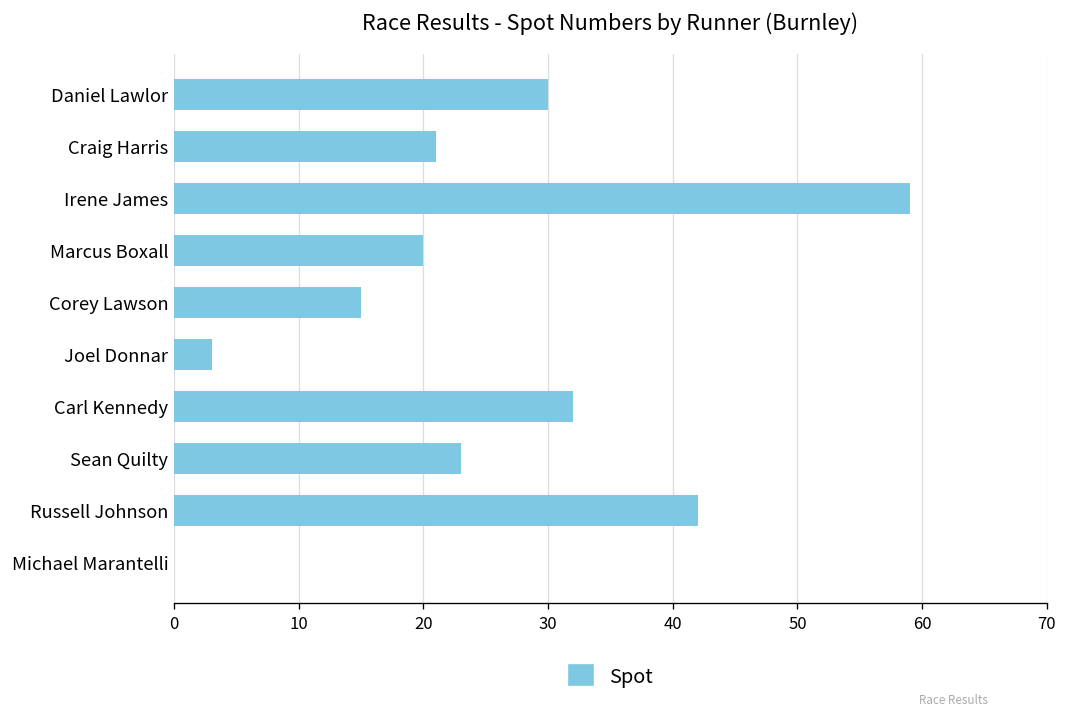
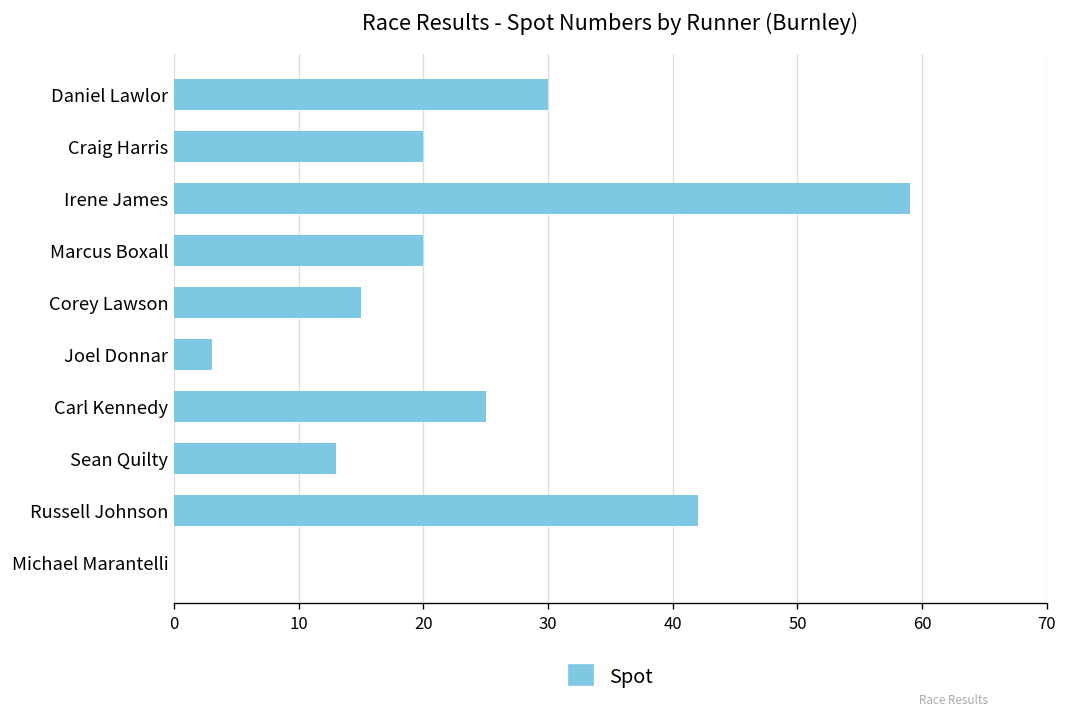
  {
    "Daniel Lawlor": 30,
-   "Craig Harris": 21,
+   "Craig Harris": 20,
    "Irene James": 59,
    "Marcus Boxall": 20,
    "Corey Lawson": 15,
    "Joel Donnar": 3,
-   "Carl Kennedy": 32,
-   "Sean Quilty": 23,
+   "Carl Kennedy": 25,
+   "Sean Quilty": 13,
    "Russell Johnson": 42,
    "Michael Marantelli": 0
  }
